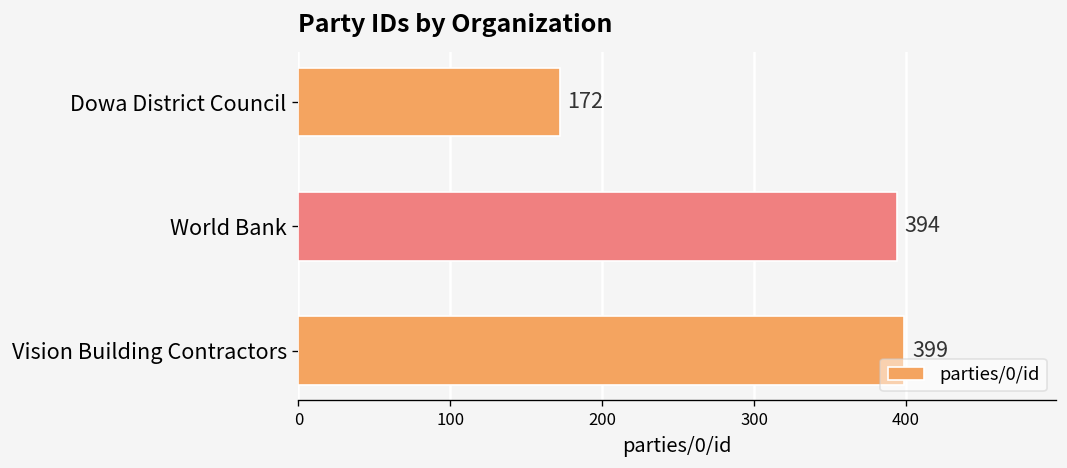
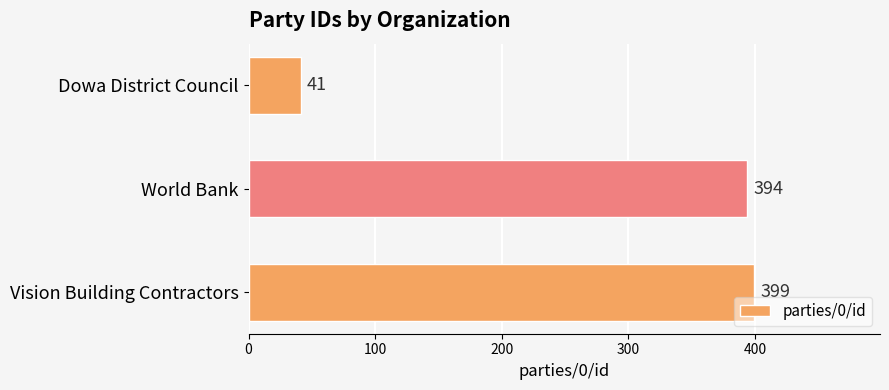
  {
-   "Dowa District Council": 172,
+   "Dowa District Council": 41,
    "World Bank": 394
  }
